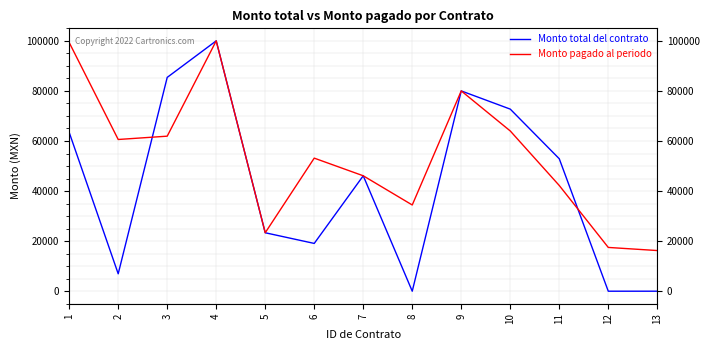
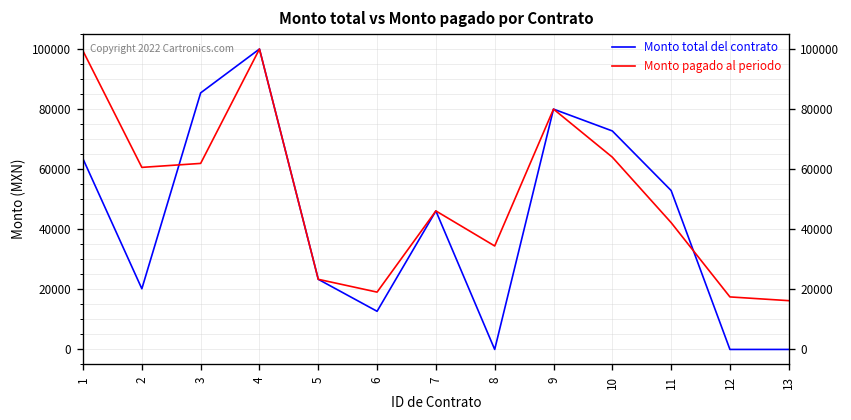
  {
    "Monto total del contrato": {
      "1": 63000,
-     "2": 7000,
+     "2": 20000,
      "3": 85000,
-     "6": 19000,
+     "6": 13000,
      "8": 0,
      "10": 73000,
      "11": 53000,
      "12": 0,
      "13": 0
    },
    "Monto pagado al periodo": {
      "2": 61000,
      "3": 62000,
-     "6": 53000,
+     "6": 19000,
      "8": 34000,
      "10": 64000,
      "11": 42000,
      "12": 17000,
      "13": 16000
    }
  }
